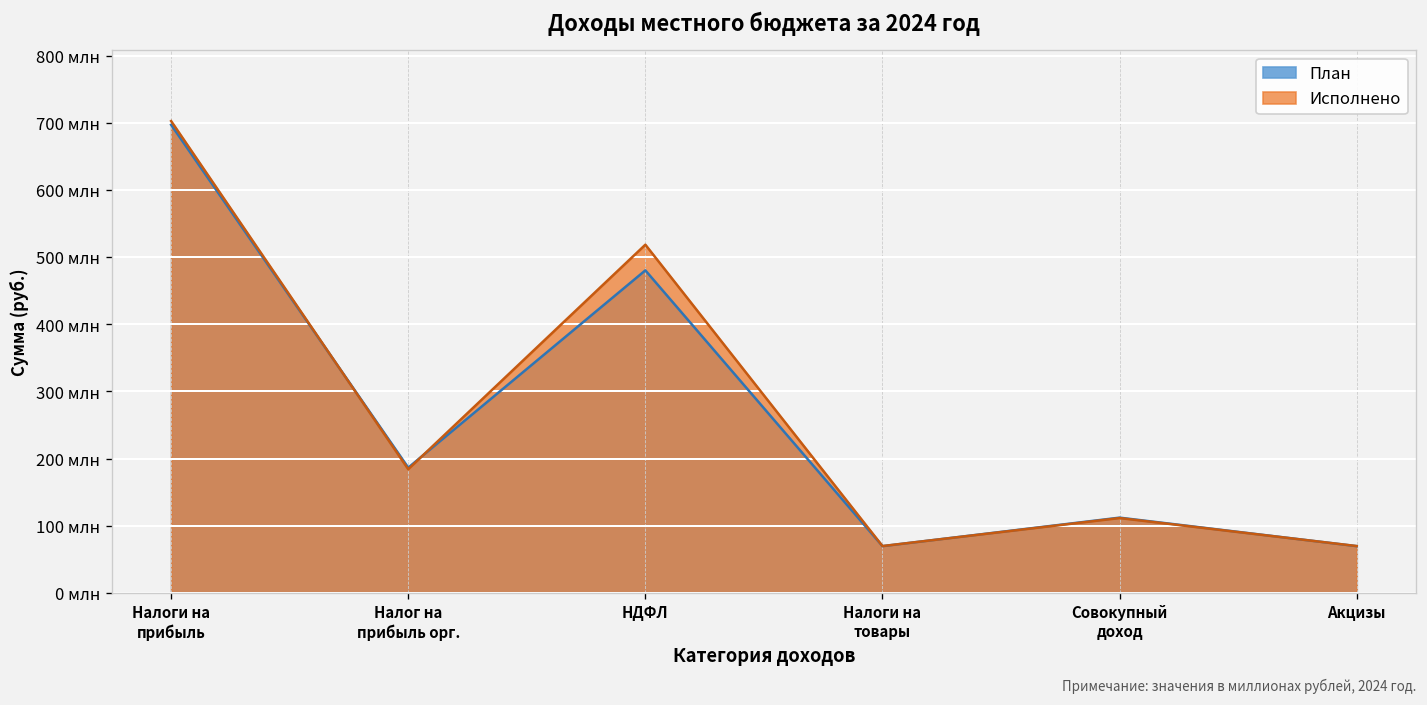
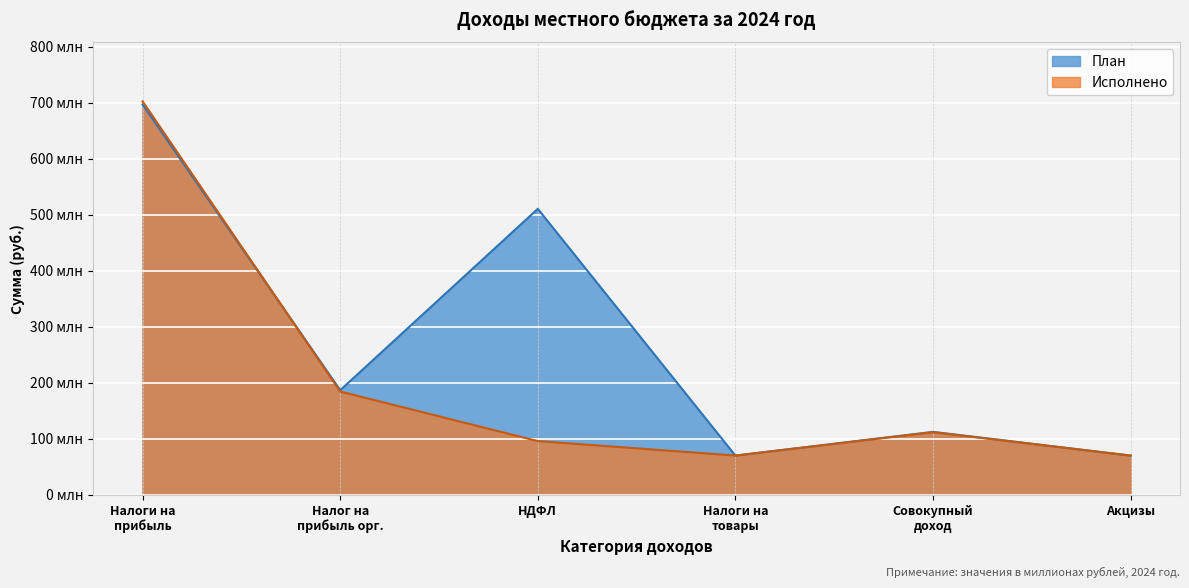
  {
    "План": {
      "Налоги на прибыль": "700 млн",
-     "НДФЛ": "480 млн"
+     "НДФЛ": "510 млн"
    },
    "Исполнено": {
      "Налоги на прибыль": "700 млн",
-     "НДФЛ": "520 млн"
+     "НДФЛ": "100 млн"
    }
  }
